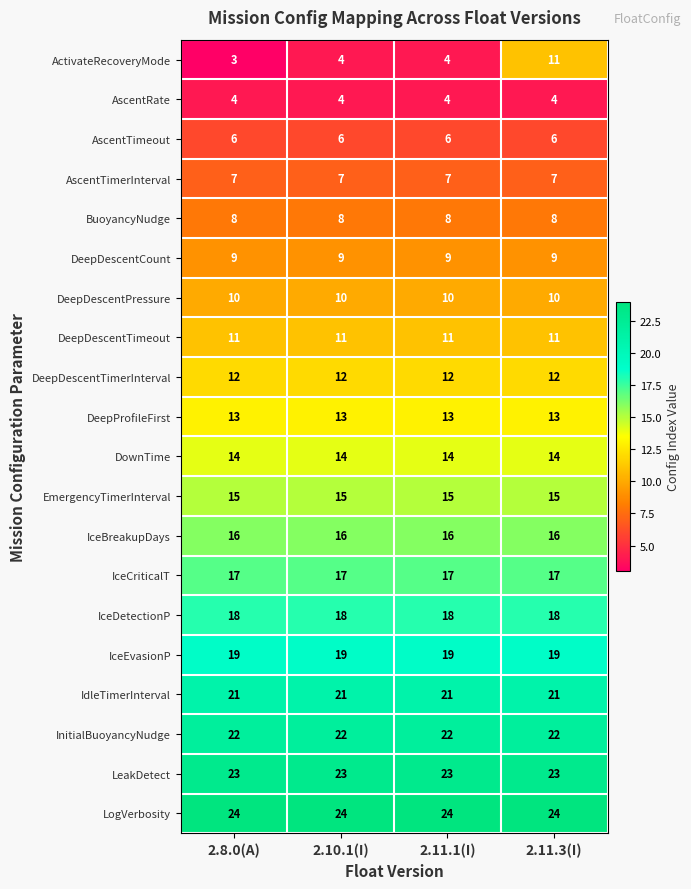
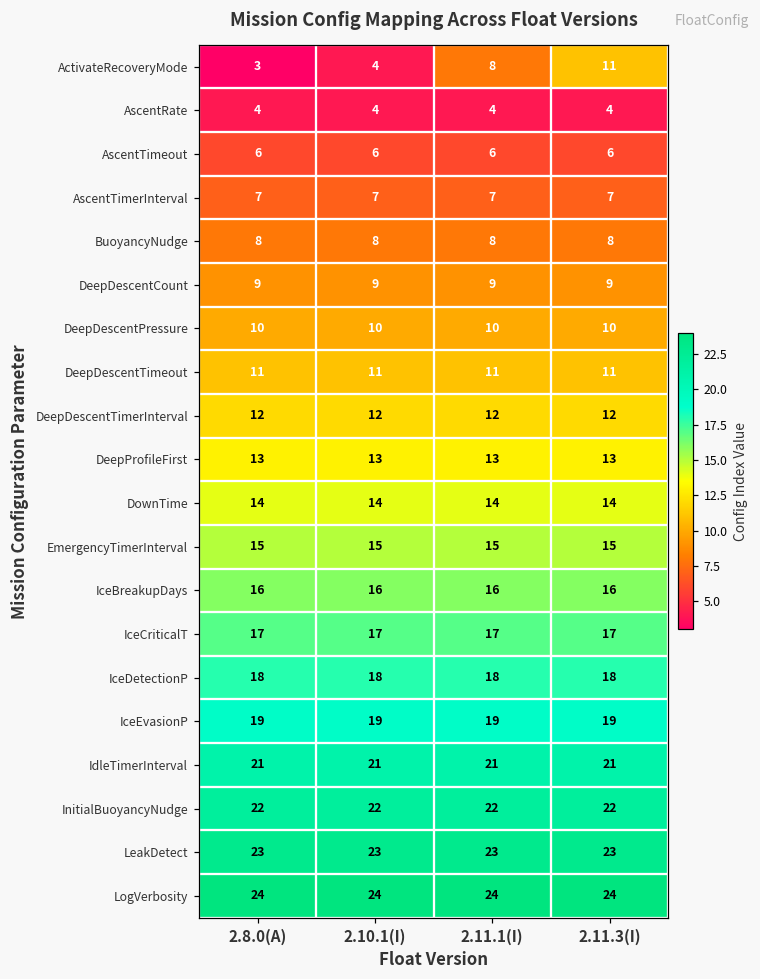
  {
    "ActivateRecoveryMode": {
      "2.8.0(A)": 3,
      "2.10.1(I)": 4,
-     "2.11.1(I)": 4,
+     "2.11.1(I)": 8,
      "2.11.3(I)": 11
    },
    "AscentRate": {
      "2.8.0(A)": 4,
      "2.10.1(I)": 4,
      "2.11.1(I)": 4,
      "2.11.3(I)": 4
    },
    "AscentTimeout": {
      "2.8.0(A)": 6,
      "2.10.1(I)": 6,
      "2.11.1(I)": 6,
      "2.11.3(I)": 6
    },
    "AscentTimerInterval": {
      "2.8.0(A)": 7,
      "2.10.1(I)": 7,
      "2.11.1(I)": 7,
      "2.11.3(I)": 7
    },
    "BuoyancyNudge": {
      "2.8.0(A)": 8,
      "2.10.1(I)": 8,
      "2.11.1(I)": 8,
      "2.11.3(I)": 8
    },
    "DeepDescentCount": {
      "2.8.0(A)": 9,
      "2.10.1(I)": 9,
      "2.11.1(I)": 9,
      "2.11.3(I)": 9
    },
    "DeepDescentPressure": {
      "2.8.0(A)": 10,
      "2.10.1(I)": 10,
      "2.11.1(I)": 10,
      "2.11.3(I)": 10
    },
    "DeepDescentTimeout": {
      "2.8.0(A)": 11,
      "2.10.1(I)": 11,
      "2.11.1(I)": 11,
      "2.11.3(I)": 11
    },
    "DeepDescentTimerInterval": {
      "2.8.0(A)": 12,
      "2.10.1(I)": 12,
      "2.11.1(I)": 12,
      "2.11.3(I)": 12
    },
    "DeepProfileFirst": {
      "2.8.0(A)": 13,
      "2.10.1(I)": 13,
      "2.11.1(I)": 13,
      "2.11.3(I)": 13
    },
    "DownTime": {
      "2.8.0(A)": 14,
      "2.10.1(I)": 14,
      "2.11.1(I)": 14,
      "2.11.3(I)": 14
    },
    "EmergencyTimerInterval": {
      "2.8.0(A)": 15,
      "2.10.1(I)": 15,
      "2.11.1(I)": 15,
      "2.11.3(I)": 15
    },
    "IceBreakupDays": {
      "2.8.0(A)": 16,
      "2.10.1(I)": 16,
      "2.11.1(I)": 16,
      "2.11.3(I)": 16
    },
    "IceCriticalT": {
      "2.8.0(A)": 17,
      "2.10.1(I)": 17,
      "2.11.1(I)": 17,
      "2.11.3(I)": 17
    },
    "IceDetectionP": {
      "2.8.0(A)": 18,
      "2.10.1(I)": 18,
      "2.11.1(I)": 18,
      "2.11.3(I)": 18
    },
    "IceEvasionP": {
      "2.8.0(A)": 19,
      "2.10.1(I)": 19,
      "2.11.1(I)": 19,
      "2.11.3(I)": 19
    },
    "IdleTimerInterval": {
      "2.8.0(A)": 21,
      "2.10.1(I)": 21,
      "2.11.1(I)": 21,
      "2.11.3(I)": 21
    },
    "InitialBuoyancyNudge": {
      "2.8.0(A)": 22,
      "2.10.1(I)": 22,
      "2.11.1(I)": 22,
      "2.11.3(I)": 22
    },
    "LeakDetect": {
      "2.8.0(A)": 23,
      "2.10.1(I)": 23,
      "2.11.1(I)": 23,
      "2.11.3(I)": 23
    },
    "LogVerbosity": {
      "2.8.0(A)": 24,
      "2.10.1(I)": 24,
      "2.11.1(I)": 24,
      "2.11.3(I)": 24
    }
  }
